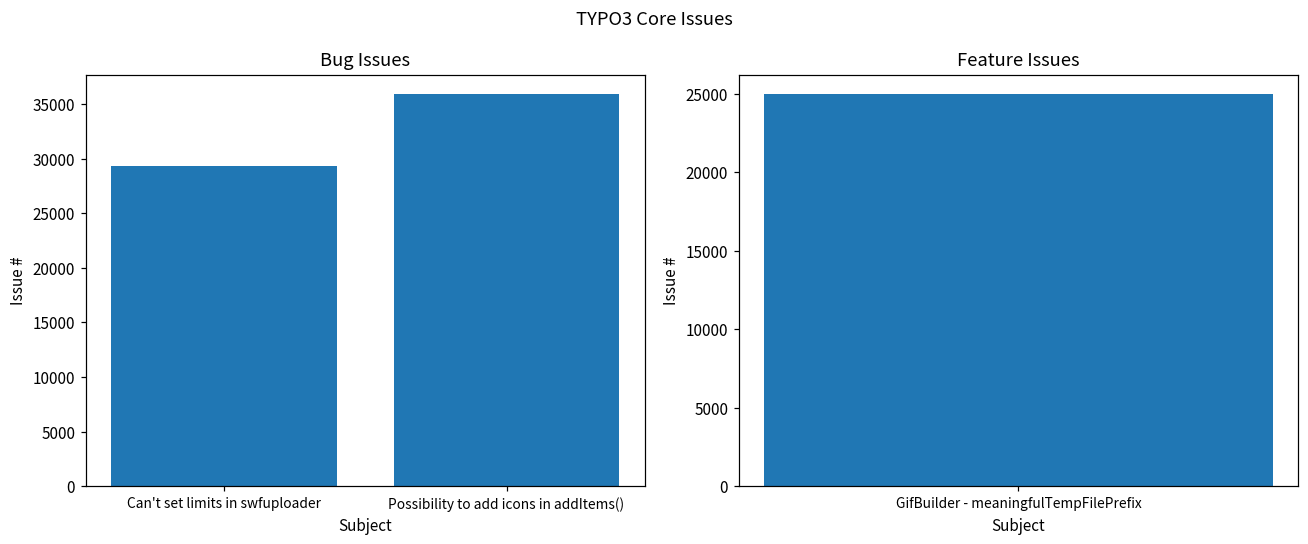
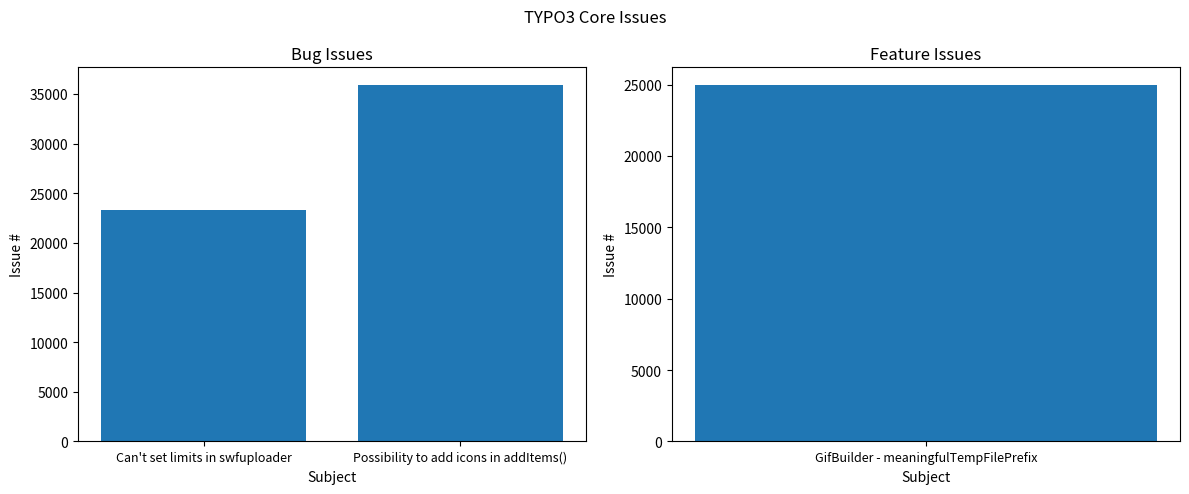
  {
    "Bug Issues": {
-     "Can't set limits in swfuploader": 29000,
+     "Can't set limits in swfuploader": 23000,
      "Possibility to add icons in addItems()": 36000
    },
    "Feature Issues": {
      "GifBuilder - meaningfulTempFilePrefix": 25000
    }
  }
